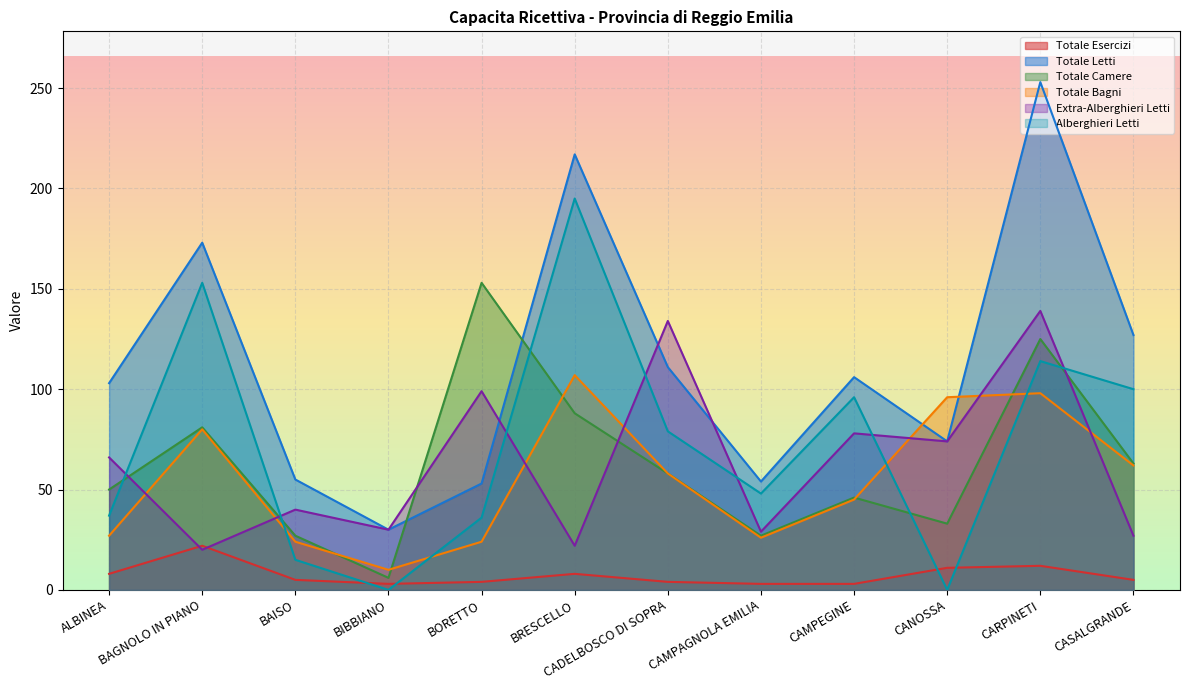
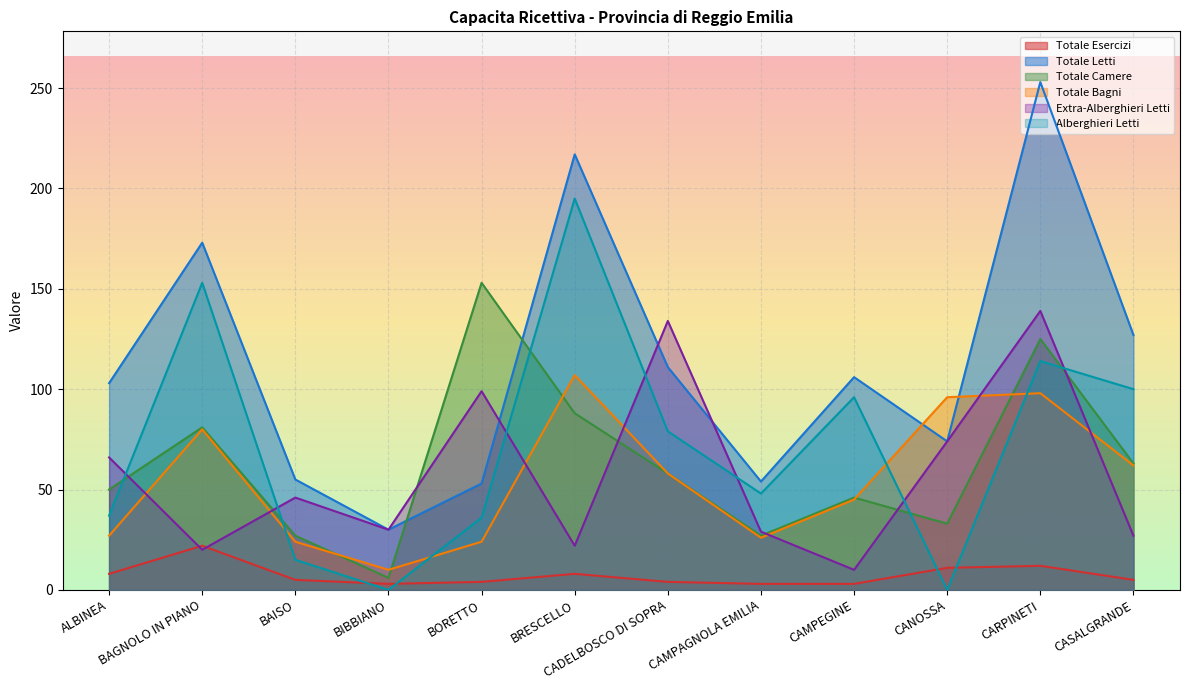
  {
    "Totale Esercizi": {
      "ALBINEA": 8,
      "BAGNOLO IN PIANO": 22,
      "BAISO": 5,
      "BIBBIANO": 3,
      "BORETTO": 4,
      "BRESCELLO": 8,
      "CADELBOSCO DI SOPRA": 4,
      "CAMPAGNOLA EMILIA": 3,
      "CAMPEGINE": 3,
      "CANOSSA": 11,
      "CARPINETI": 12,
      "CASALGRANDE": 5
    },
    "Totale Camere": {
      "ALBINEA": 50,
      "BAISO": 27,
      "BIBBIANO": 6,
      "BORETTO": 153,
      "BRESCELLO": 88,
      "CANOSSA": 33,
      "CARPINETI": 125
    },
    "Totale Bagni": {
      "ALBINEA": 27,
      "BAISO": 24,
      "BIBBIANO": 10,
      "BORETTO": 24,
      "BRESCELLO": 107,
      "CANOSSA": 96,
      "CARPINETI": 98
    },
    "Extra-Alberghieri Letti": {
      "ALBINEA": 66,
      "BAGNOLO IN PIANO": 20,
-     "BAISO": 40,
+     "BAISO": 46,
      "BORETTO": 99,
      "BRESCELLO": 22,
      "CADELBOSCO DI SOPRA": 134,
      "CAMPAGNOLA EMILIA": 29,
-     "CAMPEGINE": 78,
+     "CAMPEGINE": 10,
      "CARPINETI": 139,
      "CASALGRANDE": 27
    }
  }
